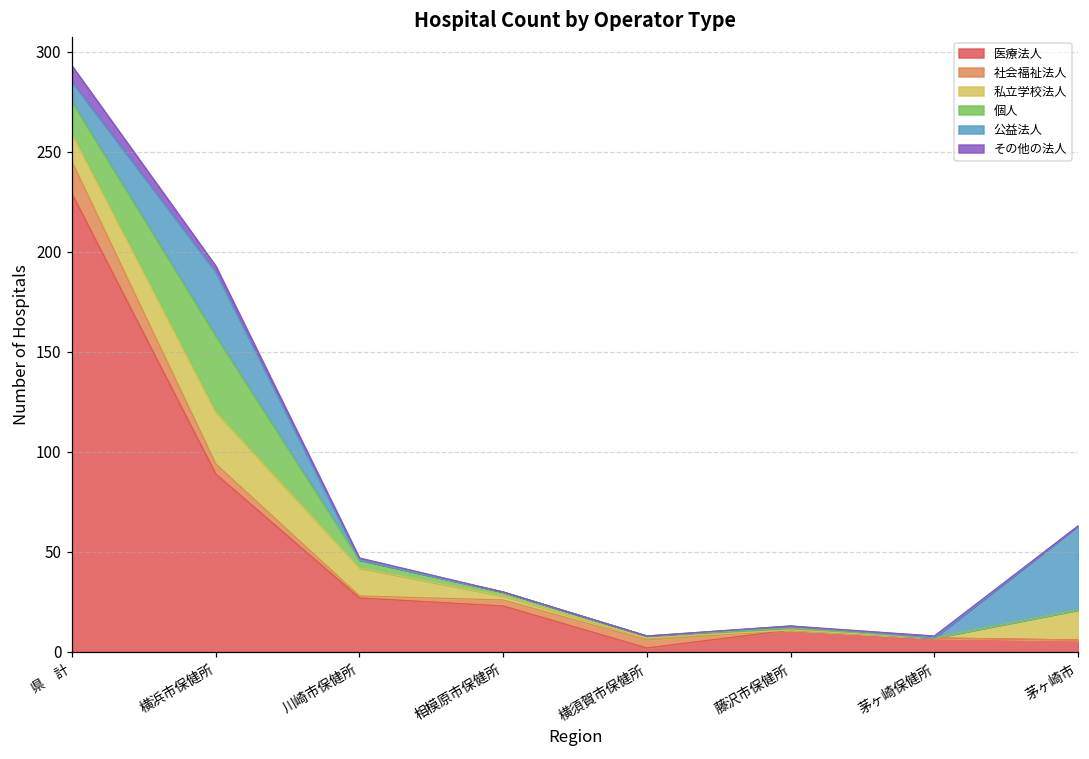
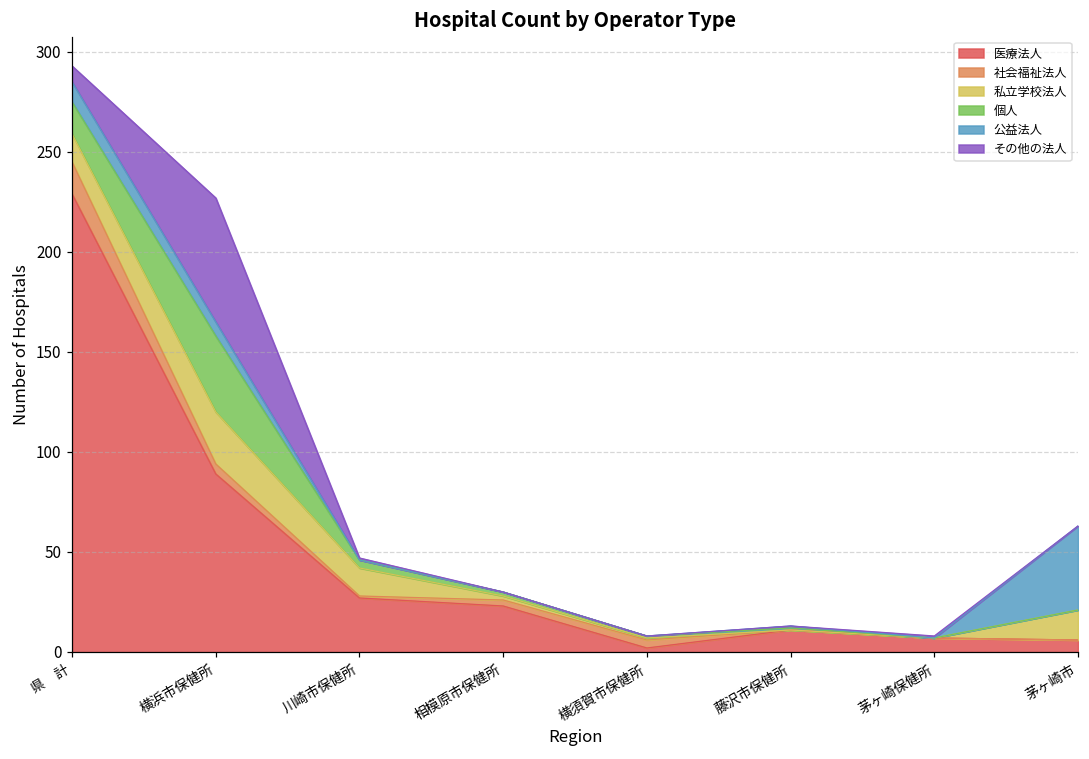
  {
    "私立学校法人": {
      "県 計": 14,
      "横浜市保健所": 26,
      "川崎市保健所": 14,
      "相模原市保健所": 2
    },
    "個人": {
      "県 計": 16,
      "横浜市保健所": 38
    },
    "公益法人": {
      "県 計": 10,
-     "横浜市保健所": 32
+     "横浜市保健所": 7
    },
    "その他の法人": {
      "県 計": 8,
-     "横浜市保健所": 3
+     "横浜市保健所": 62
    }
  }
